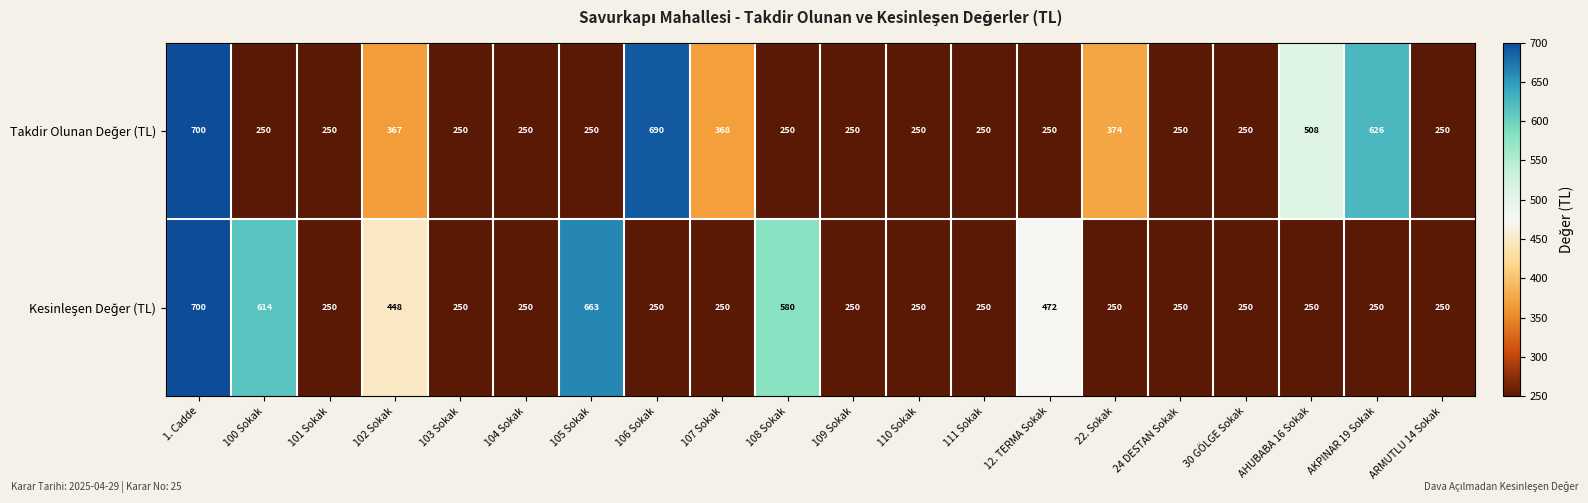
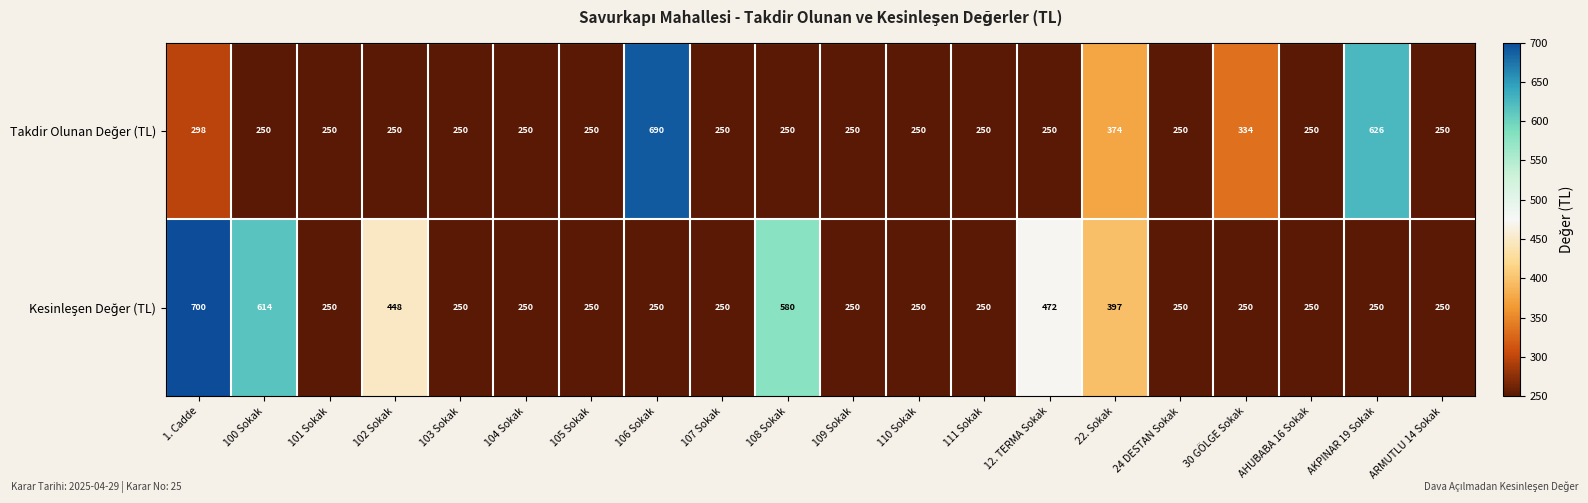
  {
    "Takdir Olunan Değer (TL)": {
-     "1. Cadde": 700,
+     "1. Cadde": 298,
      "100 Sokak": 250,
      "101 Sokak": 250,
-     "102 Sokak": 367,
+     "102 Sokak": 250,
      "103 Sokak": 250,
      "104 Sokak": 250,
      "105 Sokak": 250,
      "106 Sokak": 690,
-     "107 Sokak": 368,
+     "107 Sokak": 250,
      "108 Sokak": 250,
      "109 Sokak": 250,
      "110 Sokak": 250,
      "111 Sokak": 250,
      "12. TERMA Sokak": 250,
      "22. Sokak": 374,
      "24 DESTAN Sokak": 250,
-     "30 GÖLGE Sokak": 250,
-     "AHUBABA 16 Sokak": 508,
+     "30 GÖLGE Sokak": 334,
+     "AHUBABA 16 Sokak": 250,
      "AKPINAR 19 Sokak": 626,
      "ARMUTLU 14 Sokak": 250
    },
    "Kesinleşen Değer (TL)": {
      "1. Cadde": 700,
      "100 Sokak": 614,
      "101 Sokak": 250,
      "102 Sokak": 448,
      "103 Sokak": 250,
      "104 Sokak": 250,
-     "105 Sokak": 663,
+     "105 Sokak": 250,
      "106 Sokak": 250,
      "107 Sokak": 250,
      "108 Sokak": 580,
      "109 Sokak": 250,
      "110 Sokak": 250,
      "111 Sokak": 250,
      "12. TERMA Sokak": 472,
-     "22. Sokak": 250,
+     "22. Sokak": 397,
      "24 DESTAN Sokak": 250,
      "30 GÖLGE Sokak": 250,
      "AHUBABA 16 Sokak": 250,
      "AKPINAR 19 Sokak": 250,
      "ARMUTLU 14 Sokak": 250
    }
  }
